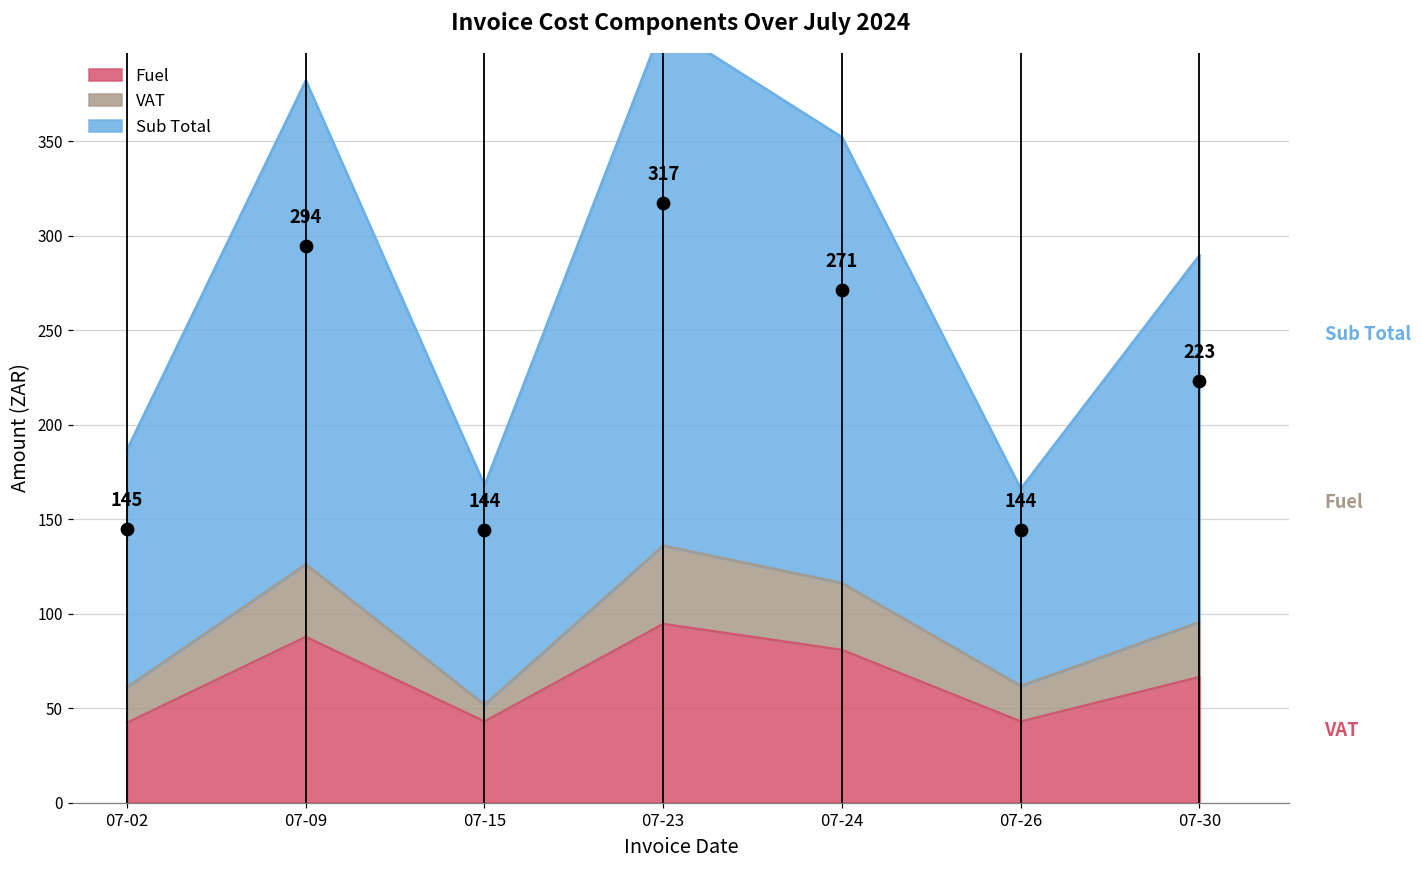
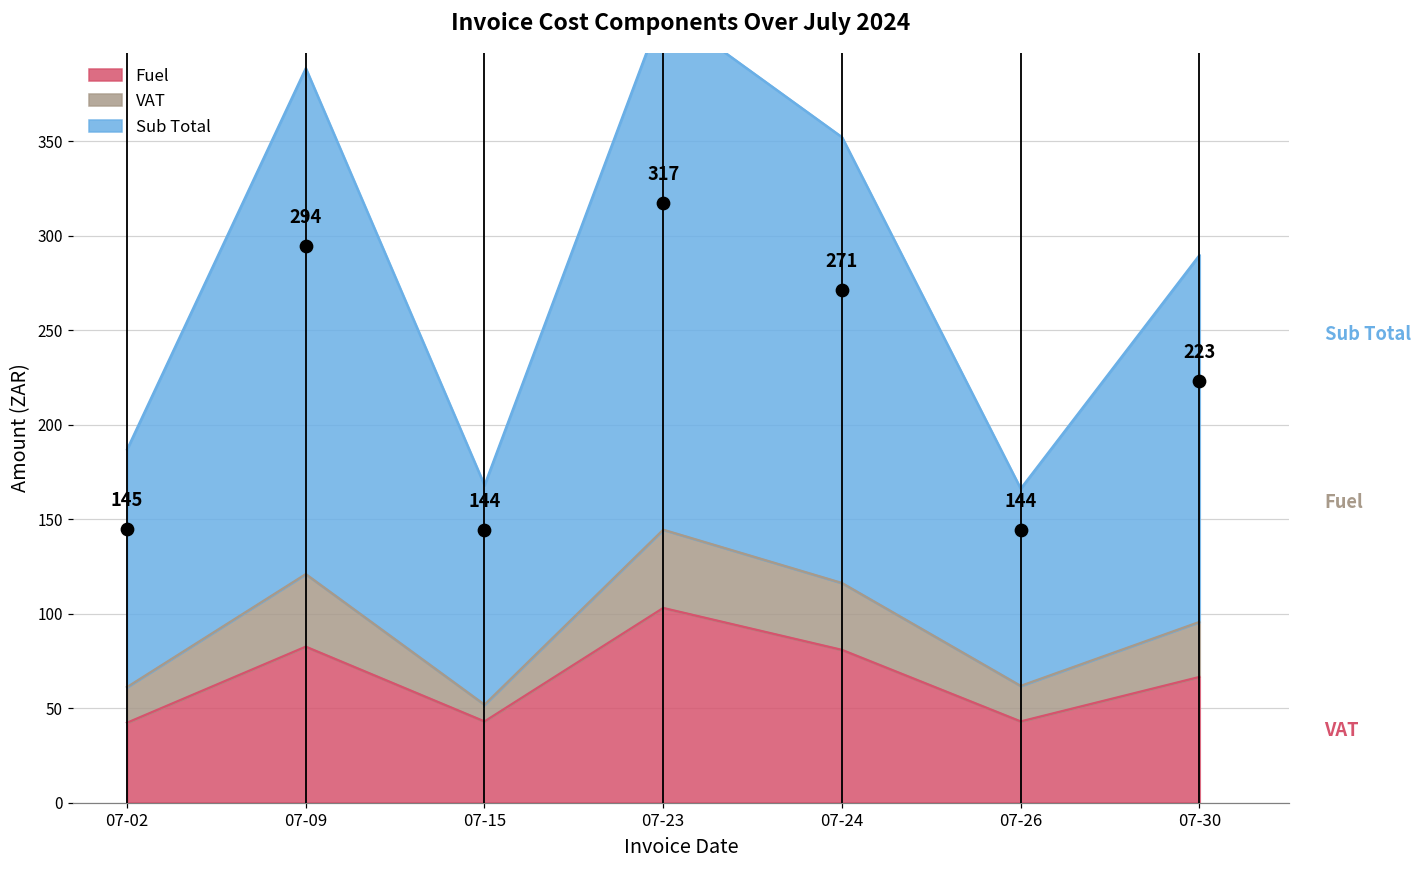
  {
    "Fuel": {
      "07-02": 42,
-     "07-09": 88,
+     "07-09": 83,
      "07-15": 43,
-     "07-23": 95,
+     "07-23": 103,
      "07-24": 81,
      "07-26": 43,
      "07-30": 67
    },
    "VAT": {
      "07-02": 19,
      "07-09": 38,
      "07-15": 9,
      "07-23": 41,
      "07-24": 35,
      "07-26": 19,
      "07-30": 29
    },
    "Sub Total": {
      "07-02": 126,
-     "07-09": 256,
+     "07-09": 268,
      "07-24": 236,
      "07-30": 194
    }
  }
